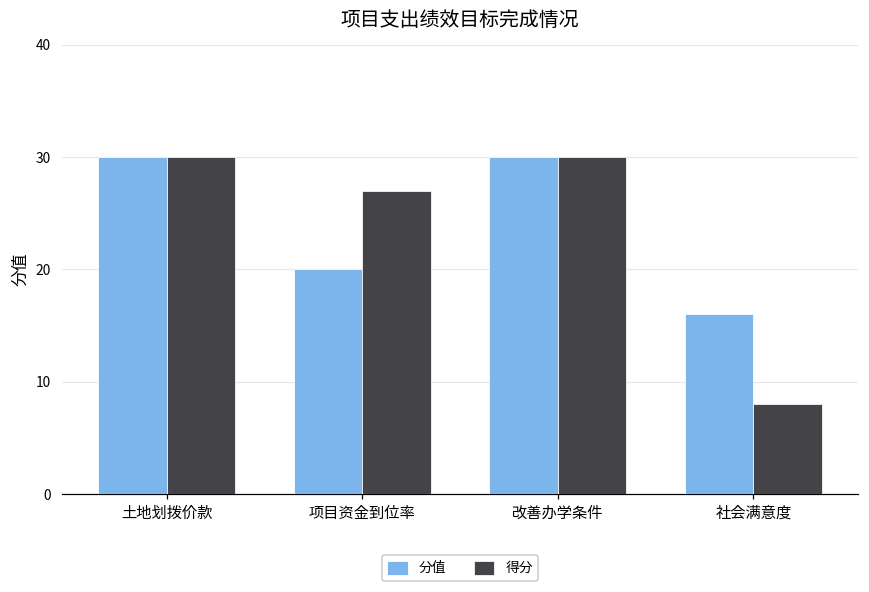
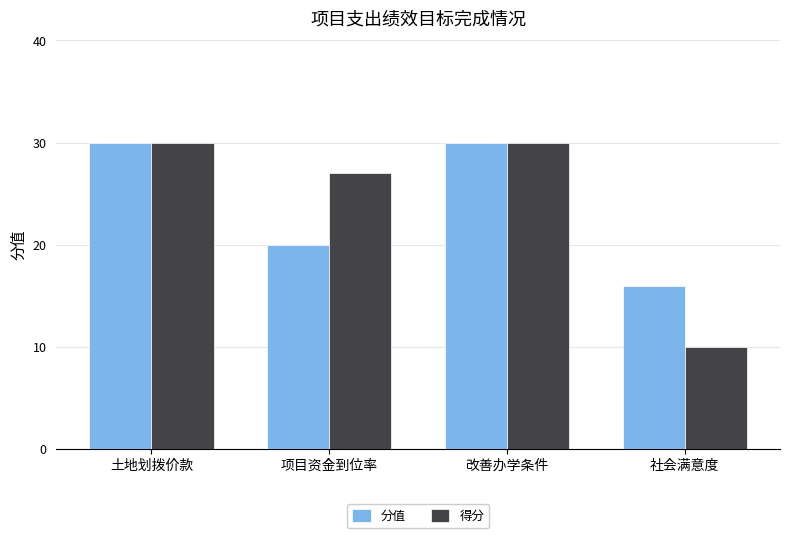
  {
    "分值": {
      "土地划拨价款": 30,
      "项目资金到位率": 20,
      "改善办学条件": 30,
      "社会满意度": 16
    },
    "得分": {
      "土地划拨价款": 30,
      "项目资金到位率": 27,
      "改善办学条件": 30,
-     "社会满意度": 8
+     "社会满意度": 10
    }
  }
